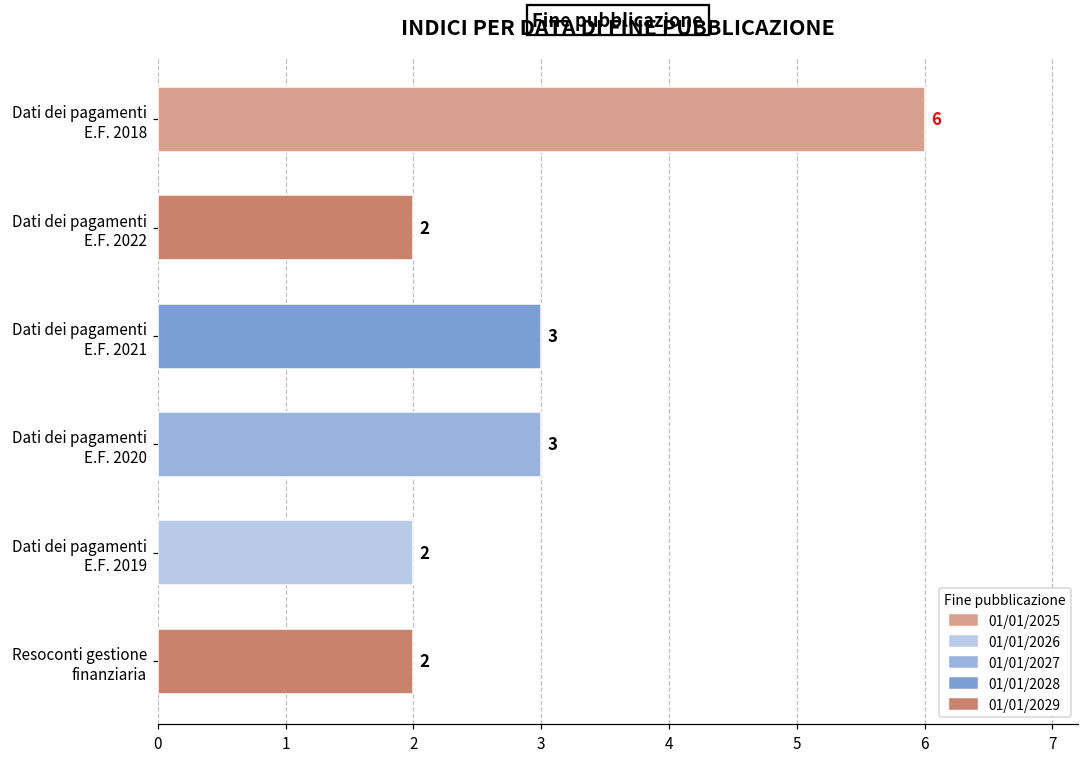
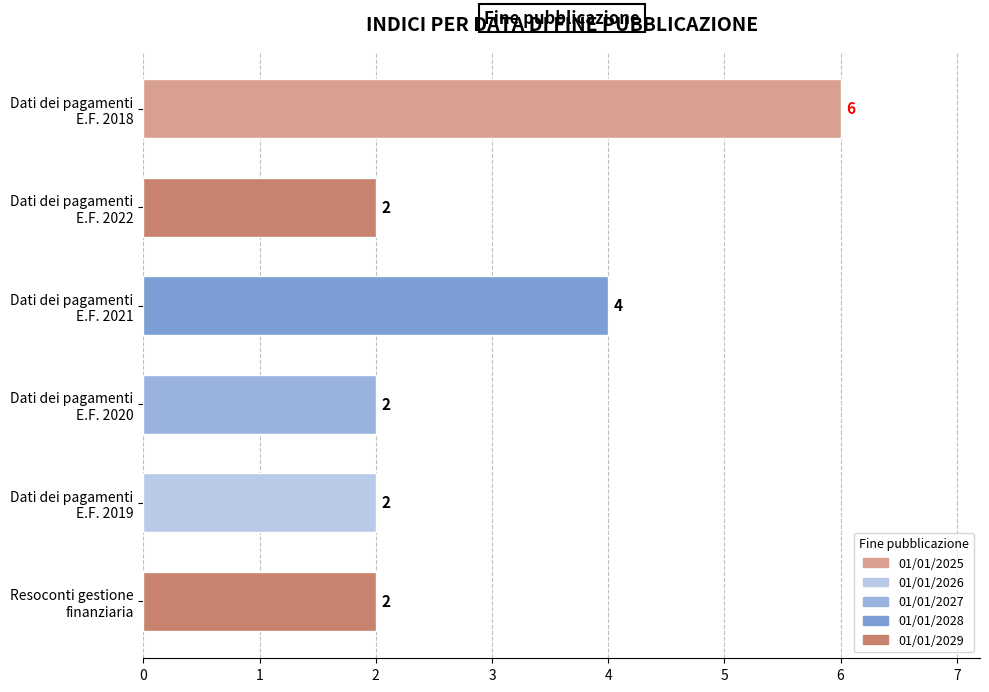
  {
    "Dati dei pagamenti E.F. 2018": 6,
    "Dati dei pagamenti E.F. 2022": 2,
-   "Dati dei pagamenti E.F. 2021": 3,
-   "Dati dei pagamenti E.F. 2020": 3,
+   "Dati dei pagamenti E.F. 2021": 4,
+   "Dati dei pagamenti E.F. 2020": 2,
    "Dati dei pagamenti E.F. 2019": 2,
    "Resoconti gestione finanziaria": 2
  }
